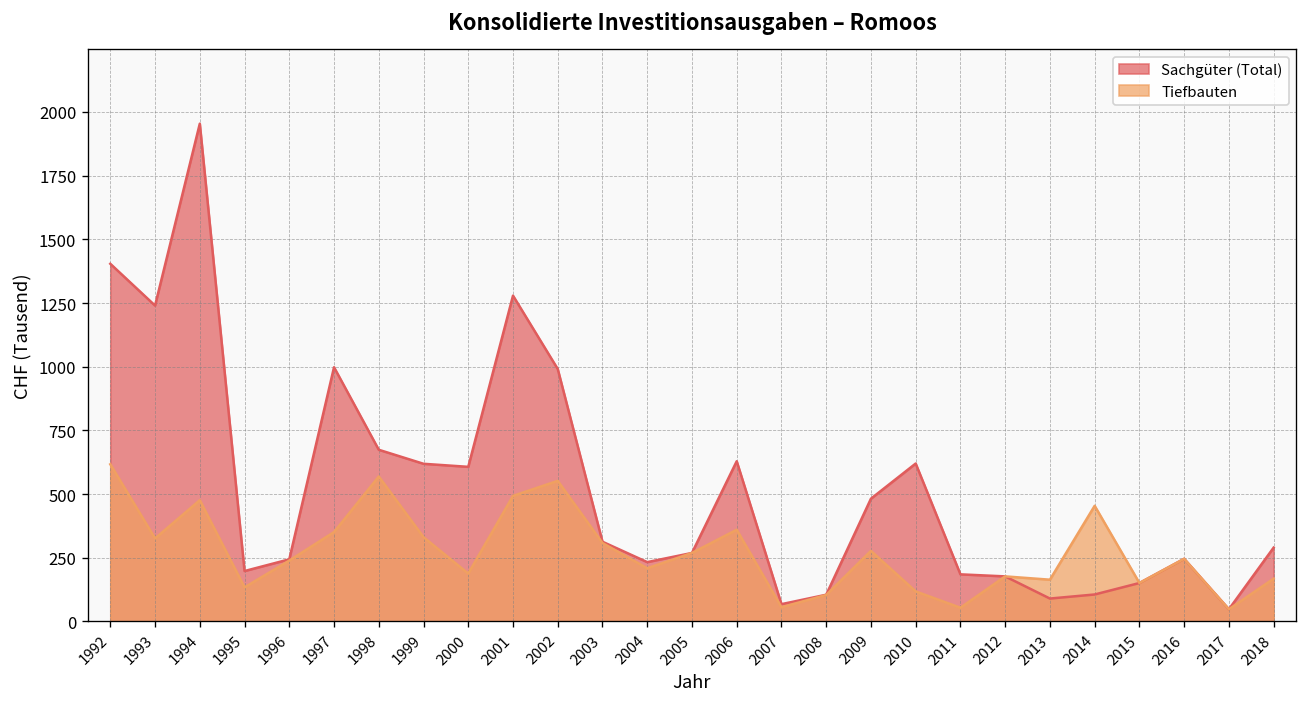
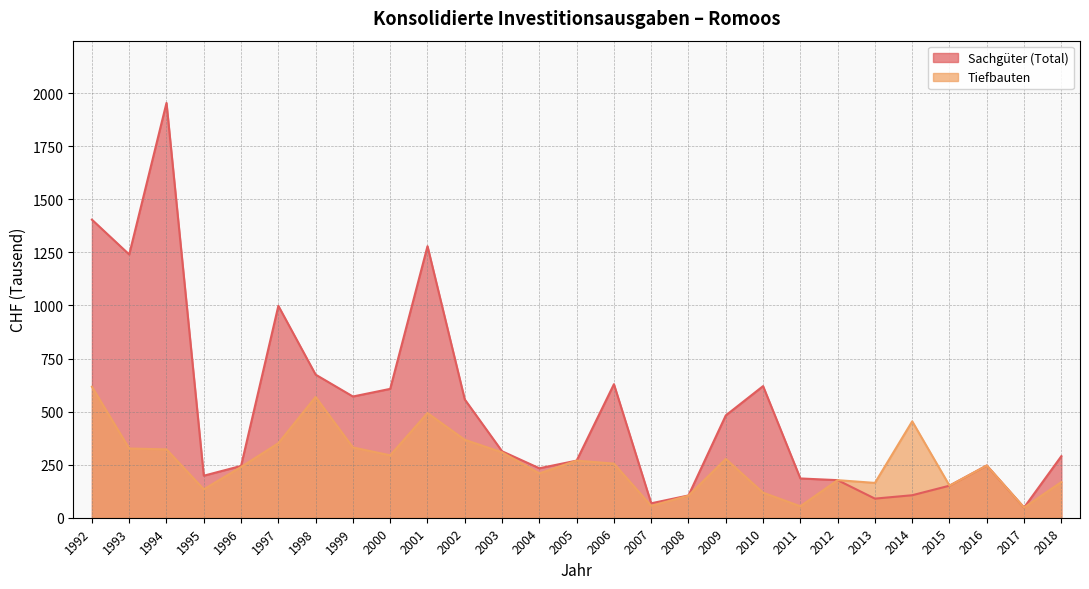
  {
    "Sachgüter (Total)": {
      "1992": 1400,
      "1993": 1240,
      "1994": 1950,
      "1995": 200,
      "1997": 1000,
      "1998": 670,
-     "1999": 620,
+     "1999": 570,
      "2000": 610,
      "2001": 1280,
-     "2002": 990,
+     "2002": 560,
      "2004": 230,
      "2006": 630,
      "2009": 480,
      "2010": 620,
      "2011": 190,
      "2013": 90,
      "2014": 110,
      "2018": 290
    },
    "Tiefbauten": {
      "1992": 620,
      "1993": 330,
-     "1994": 480,
+     "1994": 320,
      "1995": 130,
      "1997": 350,
      "1998": 570,
      "1999": 330,
-     "2000": 190,
+     "2000": 290,
      "2001": 490,
-     "2002": 550,
+     "2002": 370,
      "2004": 210,
-     "2006": 360,
+     "2006": 260,
      "2009": 280,
      "2010": 120,
      "2011": 50,
      "2013": 160,
      "2014": 450,
      "2018": 170
    }
  }
